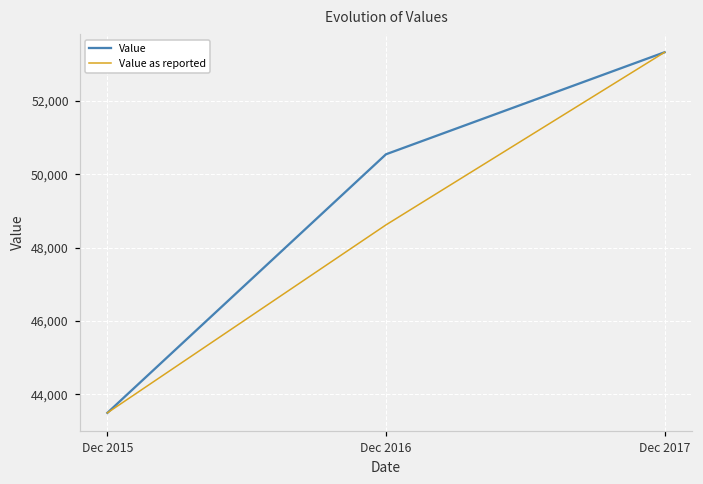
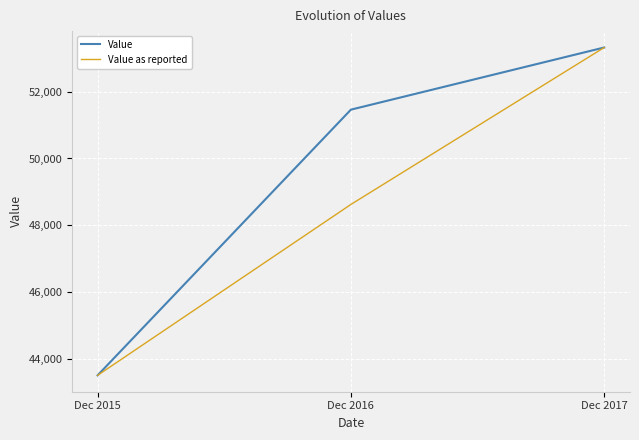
  {
    "Value": {
-     "Dec 2016": "50,500"
+     "Dec 2016": "51,500"
    },
    "Value as reported": {
      "Dec 2016": "48,600"
    }
  }
